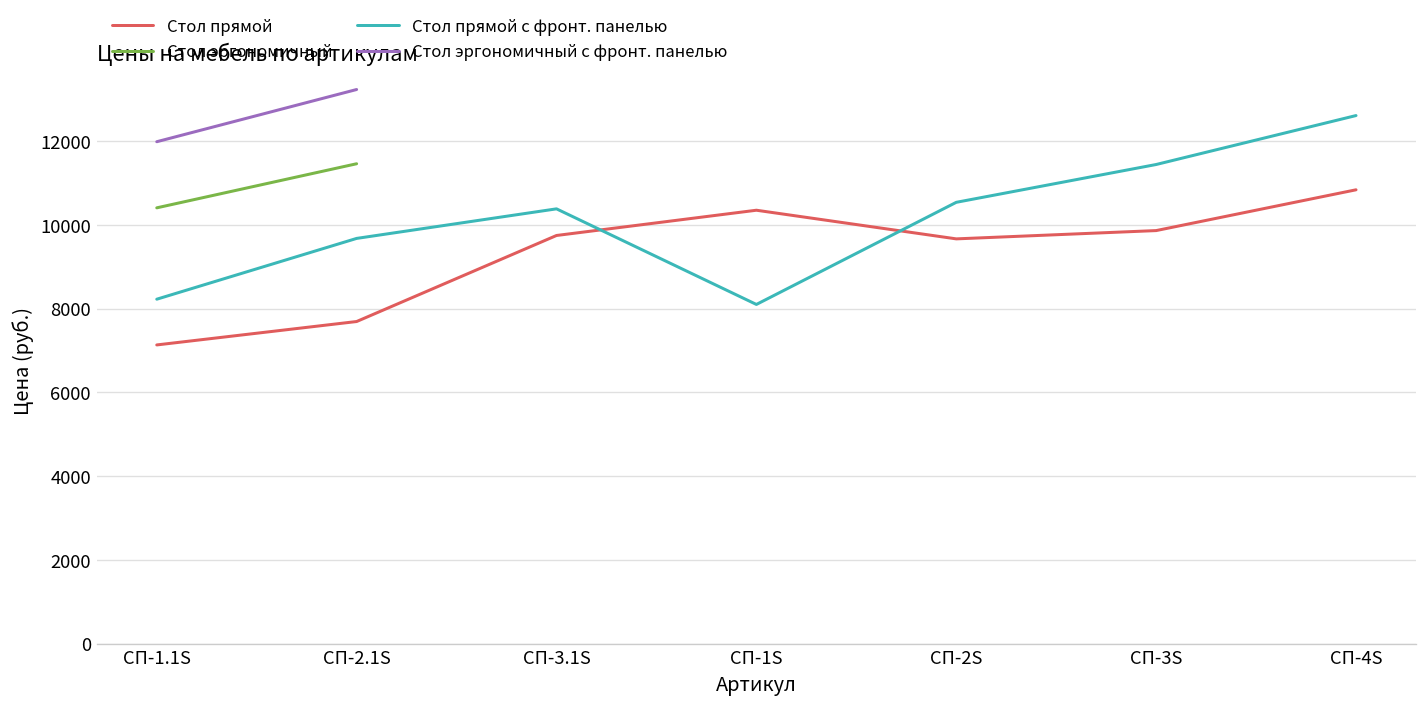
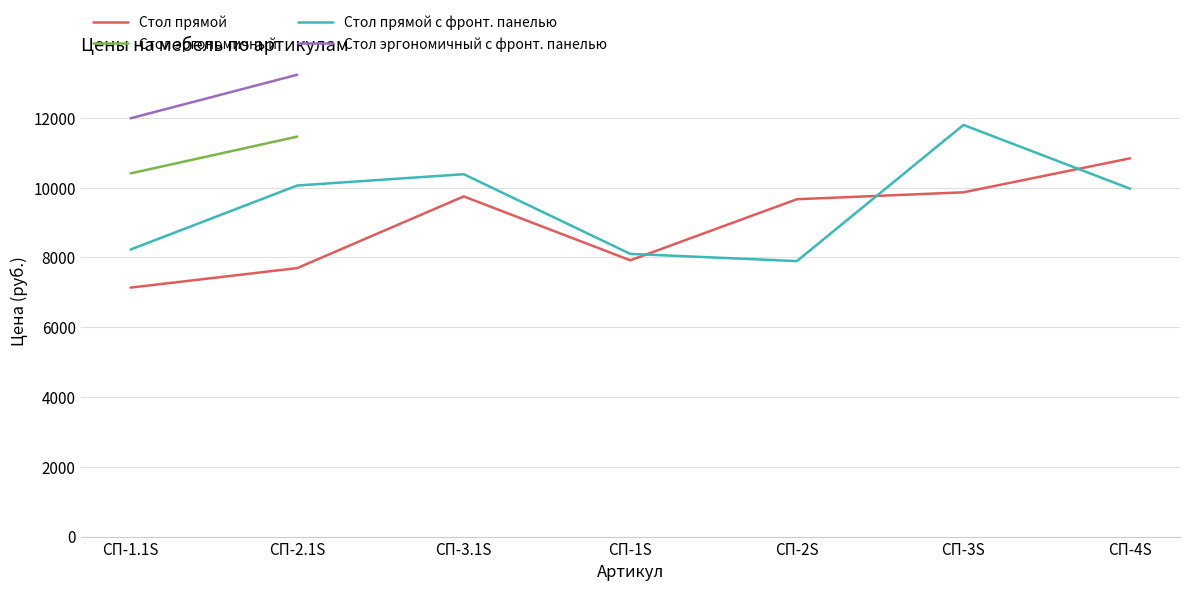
  {
    "Стол прямой": {
      "СП-1.1S": 7100,
      "СП-2.1S": 7700,
      "СП-3.1S": 9700,
-     "СП-1S": 10400,
+     "СП-1S": 7900,
      "СП-2S": 9700,
      "СП-3S": 9900,
      "СП-4S": 10800
    },
    "Стол эргономичный": {
      "СП-1.1S": 10400,
      "СП-2.1S": 11500
    },
    "Стол прямой с фронт. панелью": {
      "СП-1.1S": 8200,
-     "СП-2.1S": 9700,
+     "СП-2.1S": 10100,
      "СП-3.1S": 10400,
      "СП-1S": 8100,
-     "СП-2S": 10500,
-     "СП-3S": 11400,
-     "СП-4S": 12600
+     "СП-2S": 7900,
+     "СП-3S": 11800,
+     "СП-4S": 10000
    },
    "Стол эргономичный с фронт. панелью": {
      "СП-1.1S": 12000,
      "СП-2.1S": 13200
    }
  }
